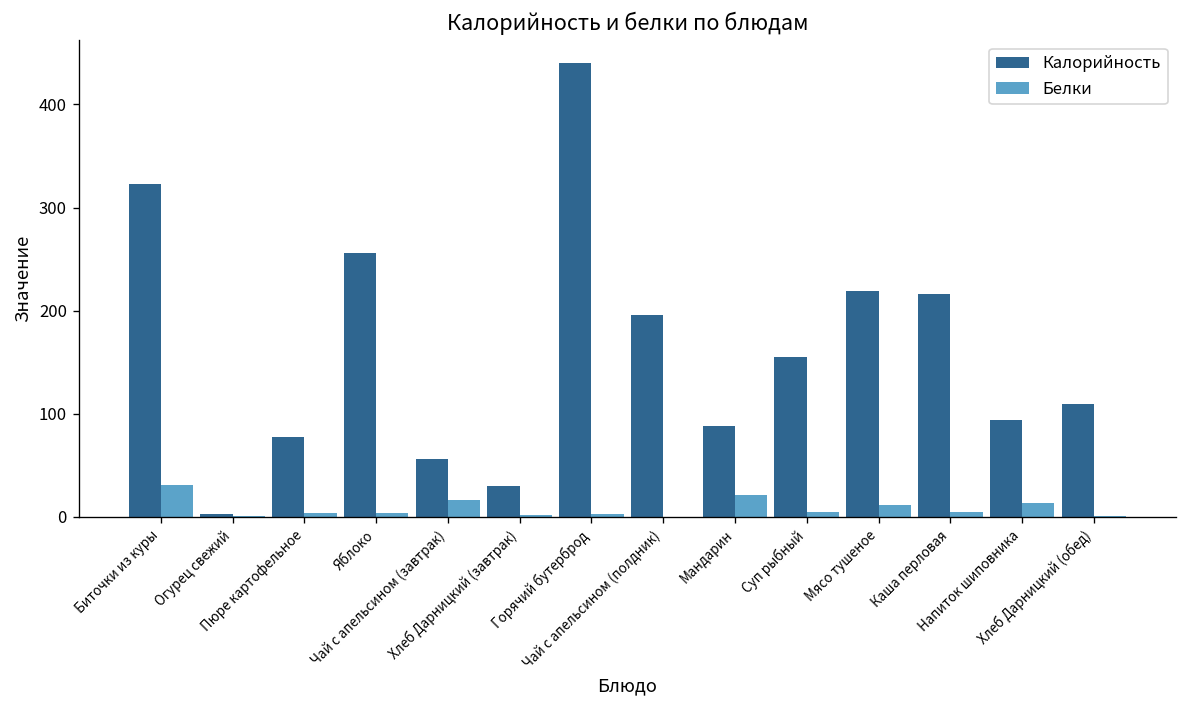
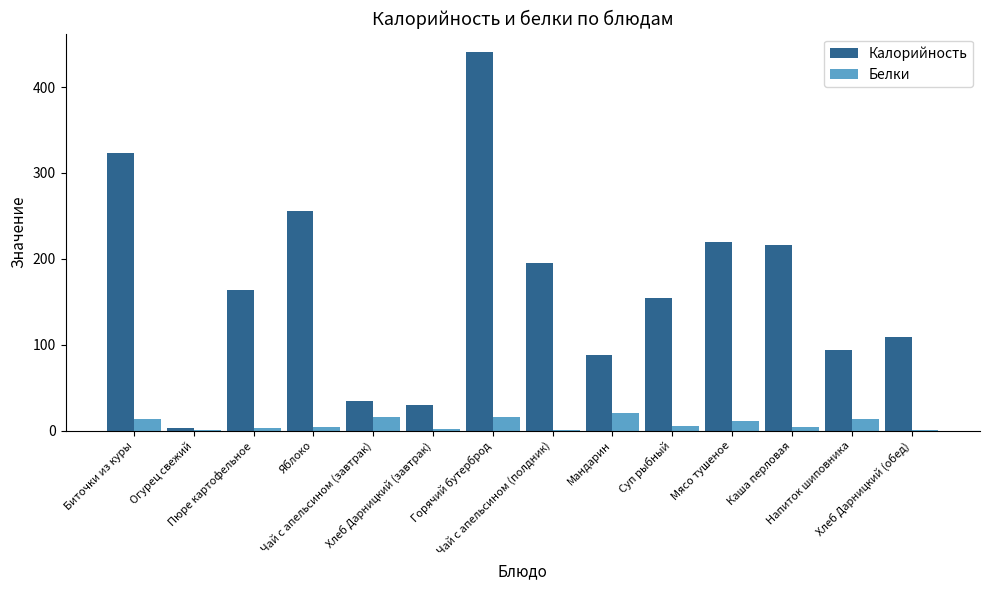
  {
    "Калорийность": {
      "Биточки из куры": 320,
-     "Пюре картофельное": 80,
+     "Пюре картофельное": 160,
      "Яблоко": 260,
-     "Чай с апельсином (завтрак)": 60,
+     "Чай с апельсином (завтрак)": 30,
      "Хлеб Дарницкий (завтрак)": 30,
      "Горячий бутерброд": 440,
      "Чай с апельсином (полдник)": 200,
      "Мандарин": 90,
      "Суп рыбный": 150,
      "Мясо тушеное": 220,
      "Каша перловая": 220,
      "Напиток шиповника": 90,
      "Хлеб Дарницкий (обед)": 110
    },
    "Белки": {
-     "Биточки из куры": 30,
+     "Биточки из куры": 10,
      "Пюре картофельное": 0,
      "Яблоко": 0,
      "Чай с апельсином (завтрак)": 20,
-     "Горячий бутерброд": 0,
+     "Горячий бутерброд": 20,
      "Мандарин": 20,
      "Суп рыбный": 10,
      "Мясо тушеное": 10,
      "Каша перловая": 0,
      "Напиток шиповника": 10
    }
  }
